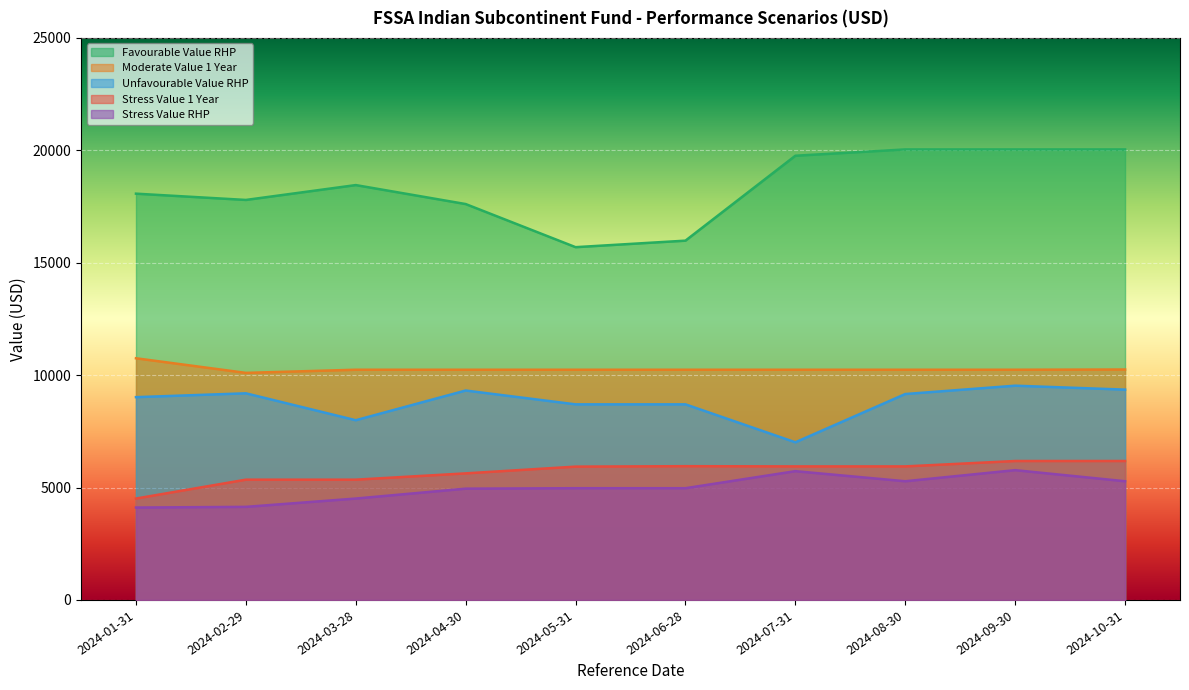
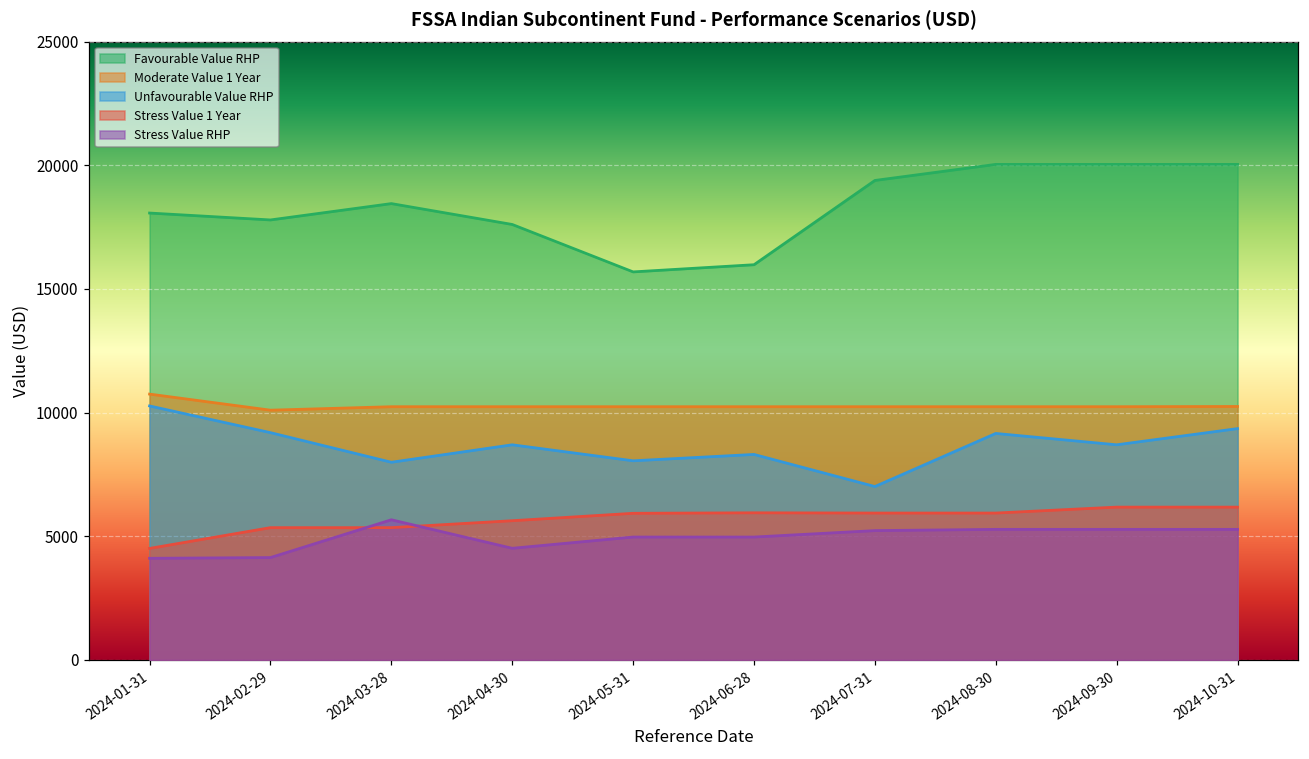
  {
    "Favourable Value RHP": {
      "2024-01-31": 18100,
      "2024-02-29": 17800,
      "2024-03-28": 18500,
      "2024-04-30": 17600,
      "2024-05-31": 15700,
      "2024-06-28": 16000,
-     "2024-07-31": 19800,
+     "2024-07-31": 19400,
      "2024-08-30": 20000,
      "2024-09-30": 20000,
      "2024-10-31": 20000
    },
    "Unfavourable Value RHP": {
-     "2024-01-31": 9000,
+     "2024-01-31": 10300,
      "2024-02-29": 9200,
      "2024-03-28": 8000,
-     "2024-04-30": 9300,
-     "2024-05-31": 8700,
-     "2024-06-28": 8700,
+     "2024-04-30": 8700,
+     "2024-05-31": 8100,
+     "2024-06-28": 8300,
      "2024-07-31": 7000,
      "2024-08-30": 9200,
-     "2024-09-30": 9500,
+     "2024-09-30": 8700,
      "2024-10-31": 9400
    },
    "Stress Value RHP": {
      "2024-01-31": 4100,
      "2024-02-29": 4100,
-     "2024-03-28": 4500,
-     "2024-04-30": 5000,
+     "2024-03-28": 5700,
+     "2024-04-30": 4500,
      "2024-05-31": 5000,
      "2024-06-28": 5000,
-     "2024-07-31": 5700,
+     "2024-07-31": 5200,
      "2024-08-30": 5300,
-     "2024-09-30": 5800,
+     "2024-09-30": 5300,
      "2024-10-31": 5300
    }
  }
